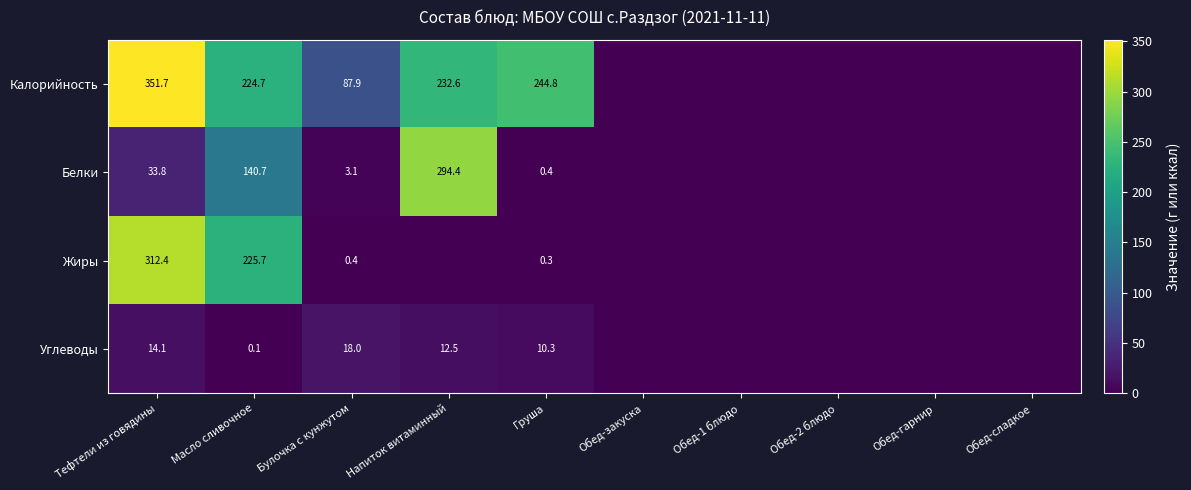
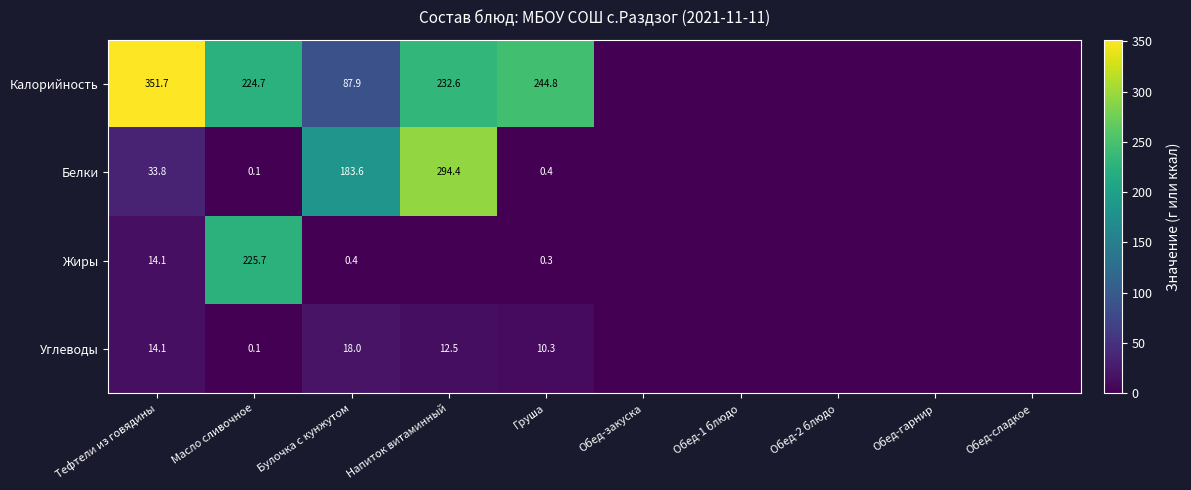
  {
    "Калорийность": {
      "Тефтели из говядины": 351.7,
      "Масло сливочное": 224.7,
      "Булочка с кунжутом": 87.9,
      "Напиток витаминный": 232.6,
      "Груша": 244.8
    },
    "Белки": {
      "Тефтели из говядины": 33.8,
-     "Масло сливочное": 140.7,
-     "Булочка с кунжутом": 3.1,
+     "Масло сливочное": 0.1,
+     "Булочка с кунжутом": 183.6,
      "Напиток витаминный": 294.4,
      "Груша": 0.4
    },
    "Жиры": {
-     "Тефтели из говядины": 312.4,
+     "Тефтели из говядины": 14.1,
      "Масло сливочное": 225.7,
      "Булочка с кунжутом": 0.4,
      "Груша": 0.3
    },
    "Углеводы": {
      "Тефтели из говядины": 14.1,
      "Масло сливочное": 0.1,
      "Булочка с кунжутом": 18.0,
      "Напиток витаминный": 12.5,
      "Груша": 10.3
    }
  }
